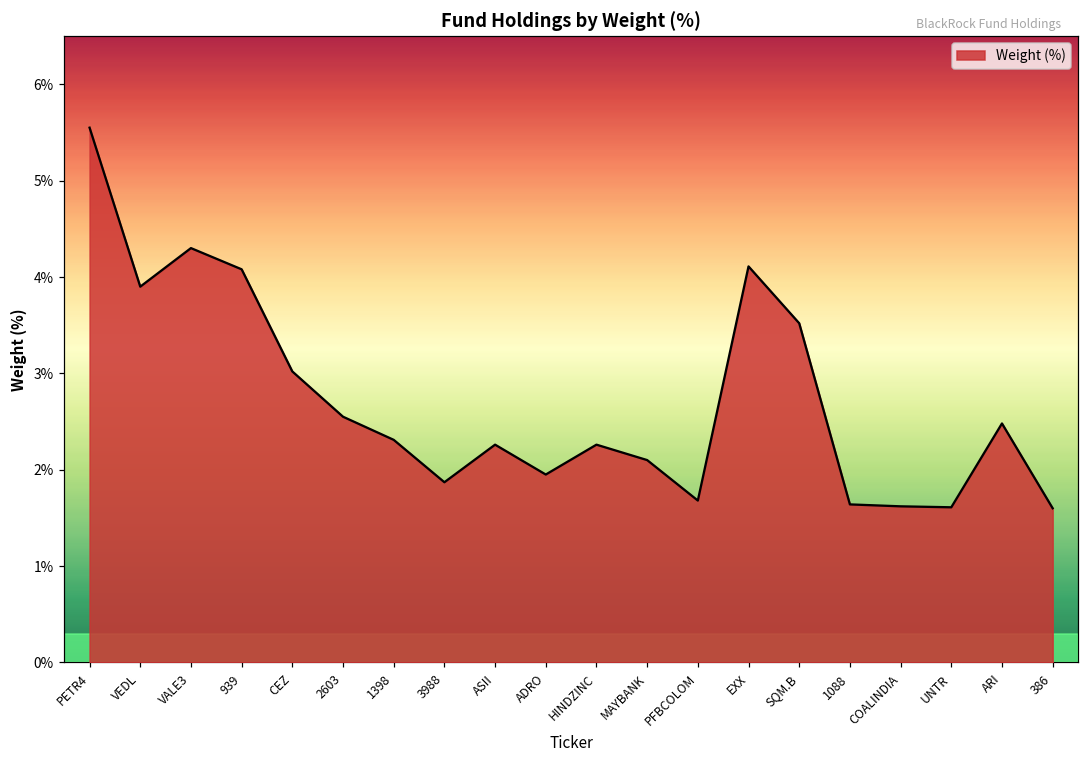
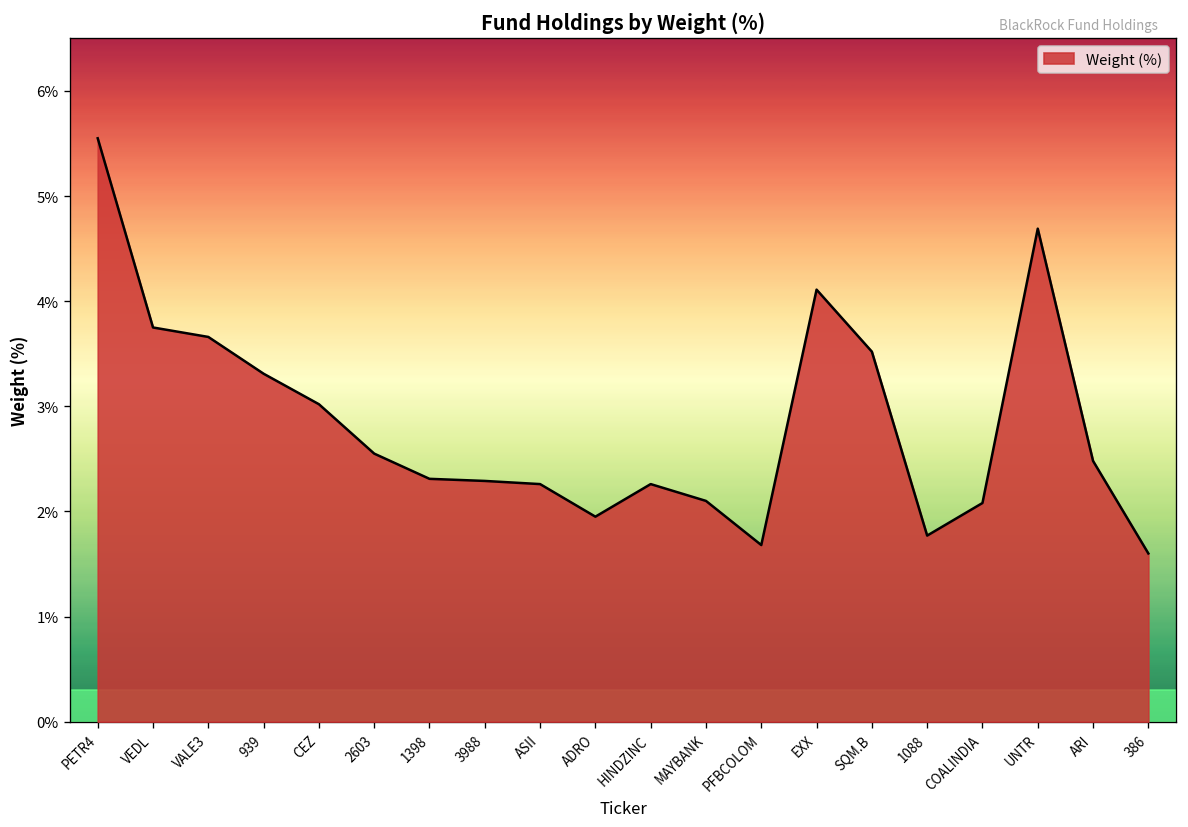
  {
    "PETR4": "5.6%",
-   "VEDL": "3.9%",
-   "VALE3": "4.3%",
-   "939": "4.1%",
+   "VEDL": "3.8%",
+   "VALE3": "3.7%",
+   "939": "3.3%",
    "CEZ": "3.0%",
    "2603": "2.6%",
    "1398": "2.3%",
-   "3988": "1.9%",
+   "3988": "2.3%",
    "ASII": "2.3%",
    "ADRO": "2.0%",
    "HINDZINC": "2.3%",
    "MAYBANK": "2.1%",
    "PFBCOLOM": "1.7%",
    "EXX": "4.1%",
    "SQM.B": "3.5%",
-   "1088": "1.6%",
-   "COALINDIA": "1.6%",
-   "UNTR": "1.6%",
+   "1088": "1.8%",
+   "COALINDIA": "2.1%",
+   "UNTR": "4.7%",
    "ARI": "2.5%",
    "386": "1.6%"
  }
